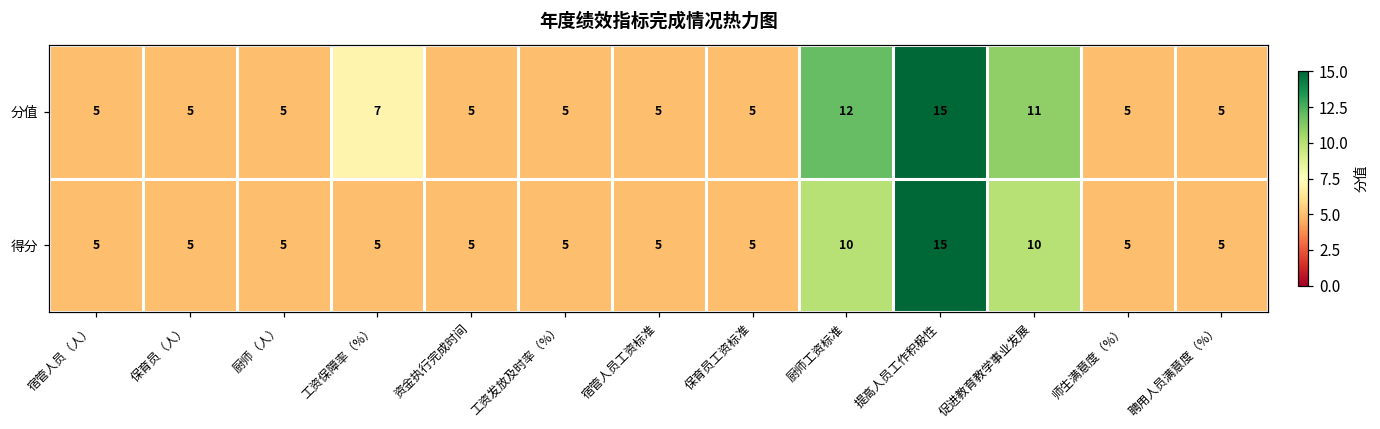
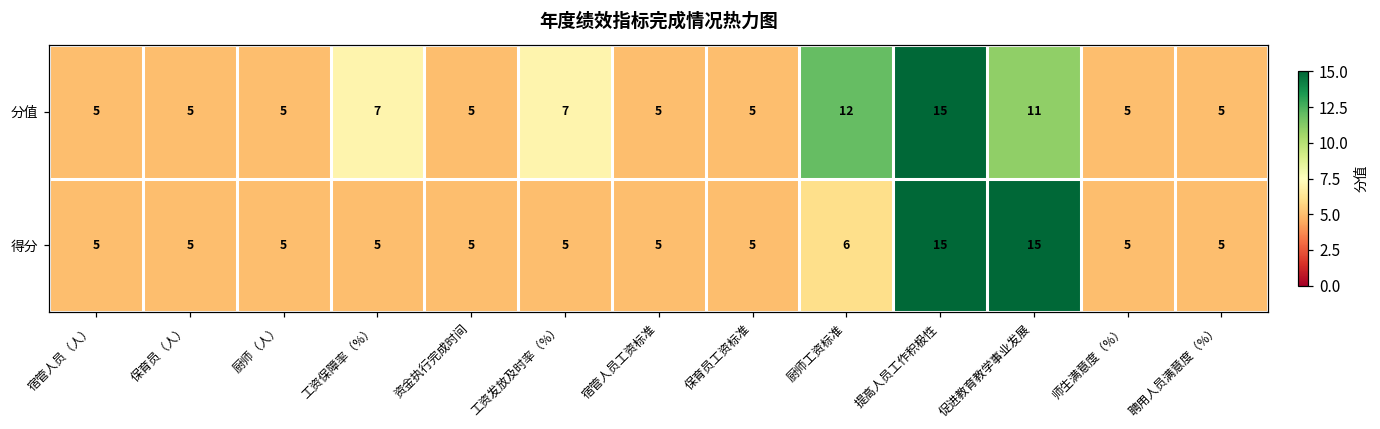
  {
    "分值": {
      "宿管人员（人）": 5,
      "保育员（人）": 5,
      "厨师（人）": 5,
      "工资保障率（%）": 7,
      "资金执行完成时间": 5,
-     "工资发放及时率（%）": 5,
+     "工资发放及时率（%）": 7,
      "宿管人员工资标准": 5,
      "保育员工资标准": 5,
      "厨师工资标准": 12,
      "提高人员工作积极性": 15,
      "促进教育教学事业发展": 11,
      "师生满意度（%）": 5,
      "聘用人员满意度（%）": 5
    },
    "得分": {
      "宿管人员（人）": 5,
      "保育员（人）": 5,
      "厨师（人）": 5,
      "工资保障率（%）": 5,
      "资金执行完成时间": 5,
      "工资发放及时率（%）": 5,
      "宿管人员工资标准": 5,
      "保育员工资标准": 5,
-     "厨师工资标准": 10,
+     "厨师工资标准": 6,
      "提高人员工作积极性": 15,
-     "促进教育教学事业发展": 10,
+     "促进教育教学事业发展": 15,
      "师生满意度（%）": 5,
      "聘用人员满意度（%）": 5
    }
  }
